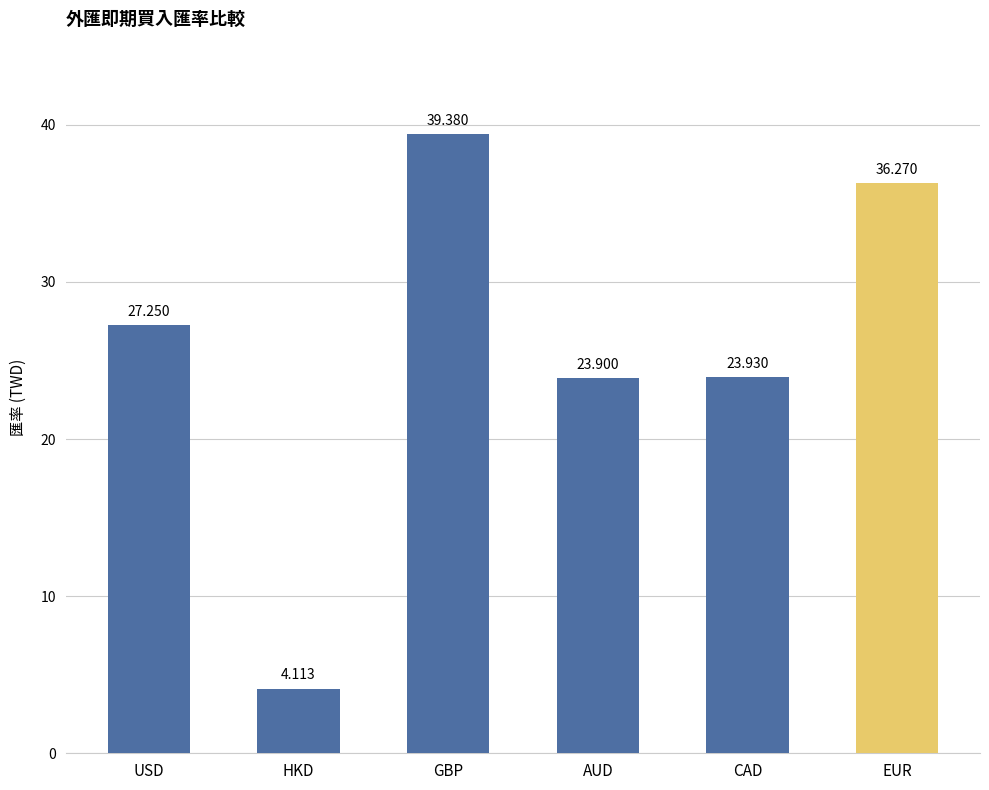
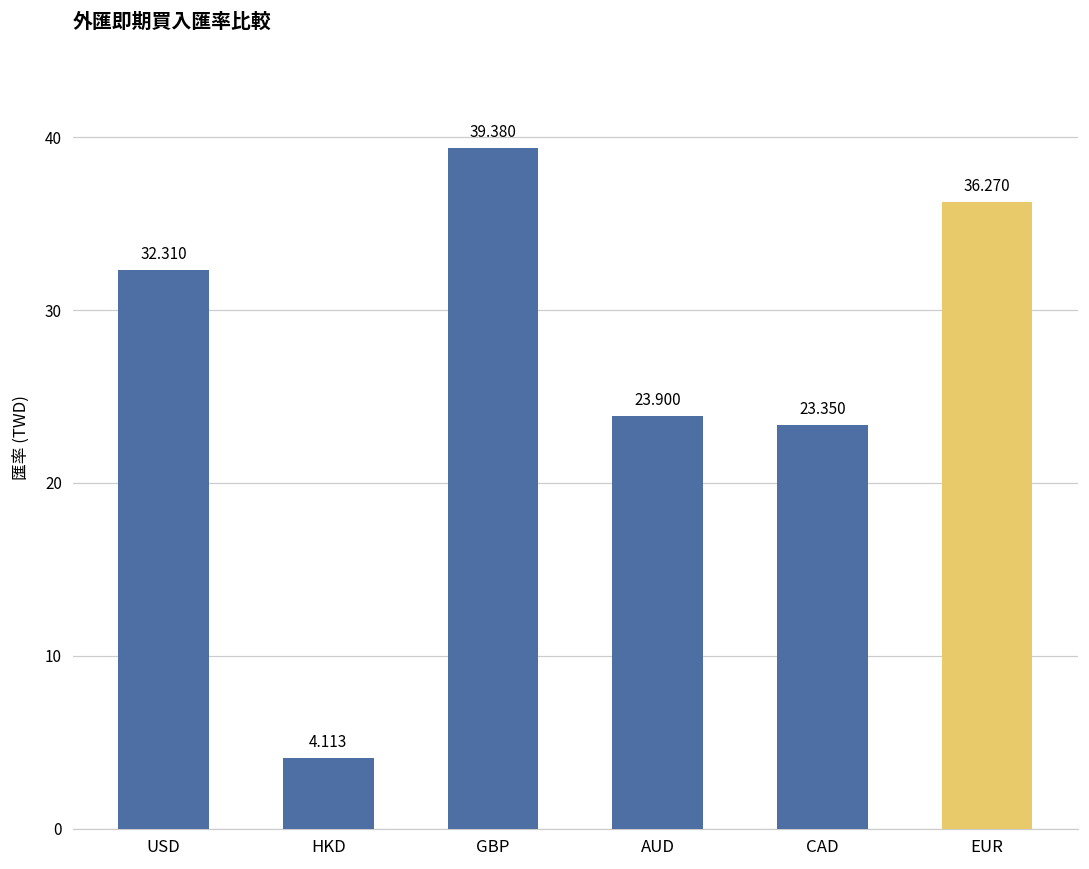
  {
-   "USD": 27.250,
+   "USD": 32.310,
    "HKD": 4.113,
    "GBP": 39.380,
    "AUD": 23.900,
-   "CAD": 23.930,
+   "CAD": 23.350,
    "EUR": 36.270
  }
